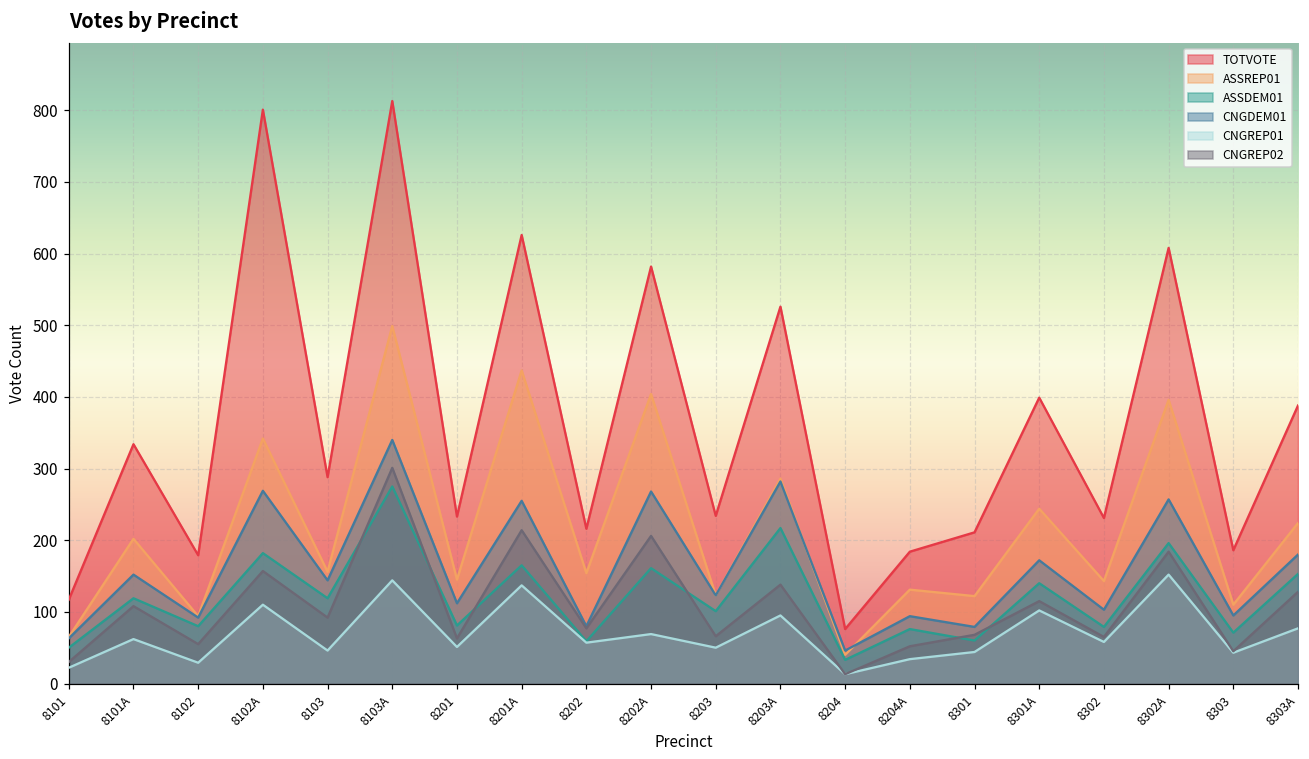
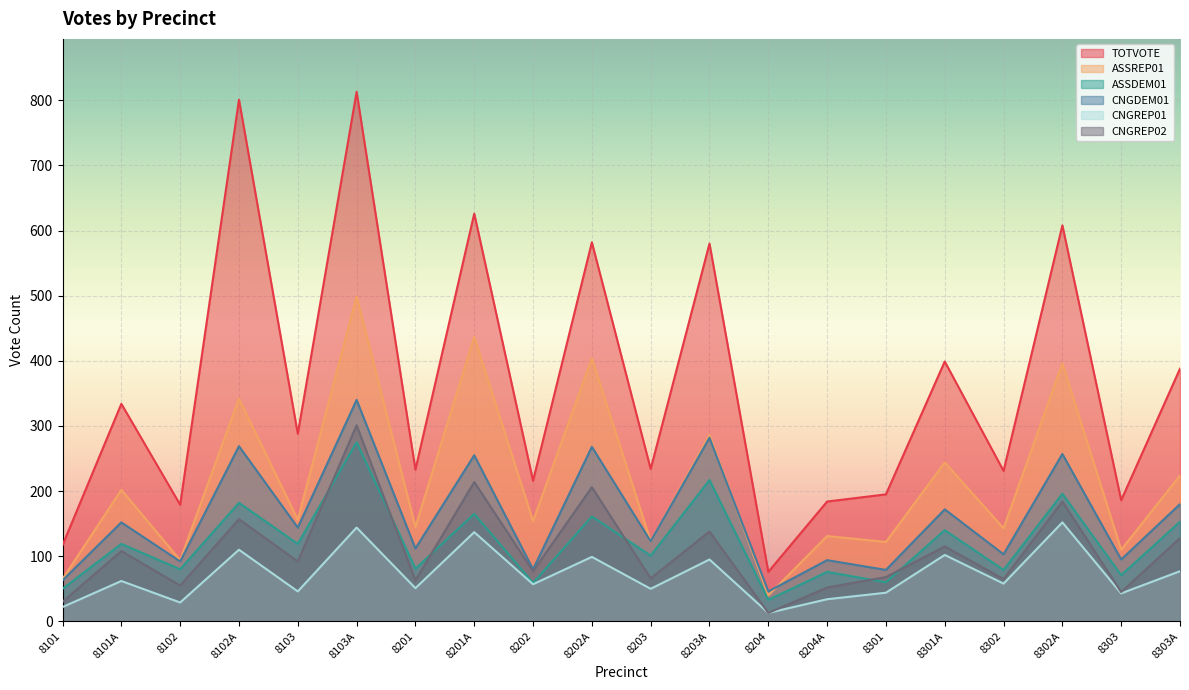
  {
    "TOTVOTE": {
      "8101": 120,
      "8101A": 330,
      "8102": 180,
      "8102A": 800,
      "8103": 290,
      "8103A": 810,
      "8201": 230,
      "8201A": 630,
      "8202": 220,
      "8202A": 580,
      "8203": 230,
-     "8203A": 530,
+     "8203A": 580,
      "8204": 80,
      "8204A": 180,
-     "8301": 210,
+     "8301": 200,
      "8301A": 400,
      "8302": 230,
      "8302A": 610,
      "8303": 190,
      "8303A": 390
    },
    "ASSREP01": {
      "8101A": 200,
      "8102A": 340,
      "8103": 160,
      "8103A": 500,
      "8201": 150,
      "8201A": 440,
      "8202": 150,
      "8202A": 400,
      "8203A": 290,
      "8204": 40,
      "8204A": 130,
      "8301": 120,
      "8301A": 240,
      "8302": 140,
      "8302A": 400,
      "8303": 110,
      "8303A": 220
    },
    "CNGREP01": {
      "8101": 20,
      "8101A": 60,
      "8102": 30,
      "8102A": 110,
      "8103": 50,
      "8103A": 140,
      "8201": 50,
      "8201A": 140,
-     "8202A": 70,
+     "8202A": 100,
      "8203": 50,
      "8203A": 100,
      "8204A": 30,
      "8301": 40,
      "8301A": 100,
      "8302": 60,
      "8302A": 150,
      "8303A": 80
    }
  }
